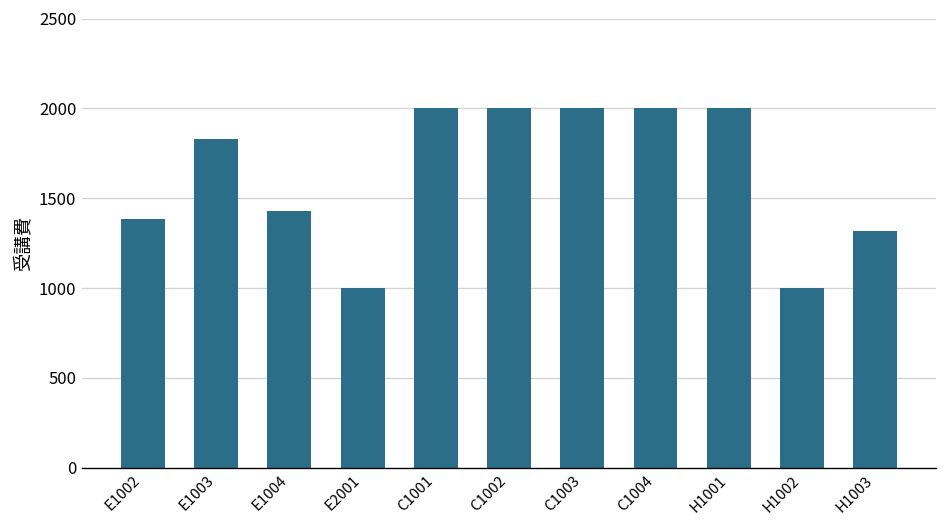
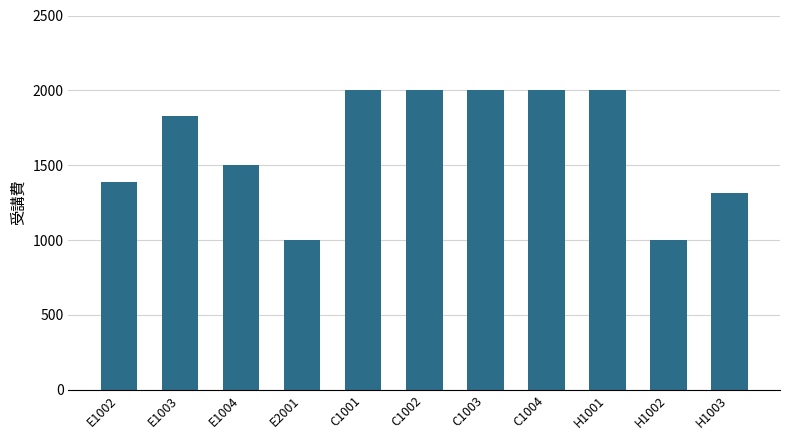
  {
    "E1002": 1390,
    "E1003": 1830,
-   "E1004": 1430,
+   "E1004": 1500,
    "E2001": 1000,
    "C1001": 2000,
    "C1002": 2000,
    "C1003": 2000,
    "C1004": 2000,
    "H1001": 2000,
    "H1002": 1000,
    "H1003": 1320
  }
